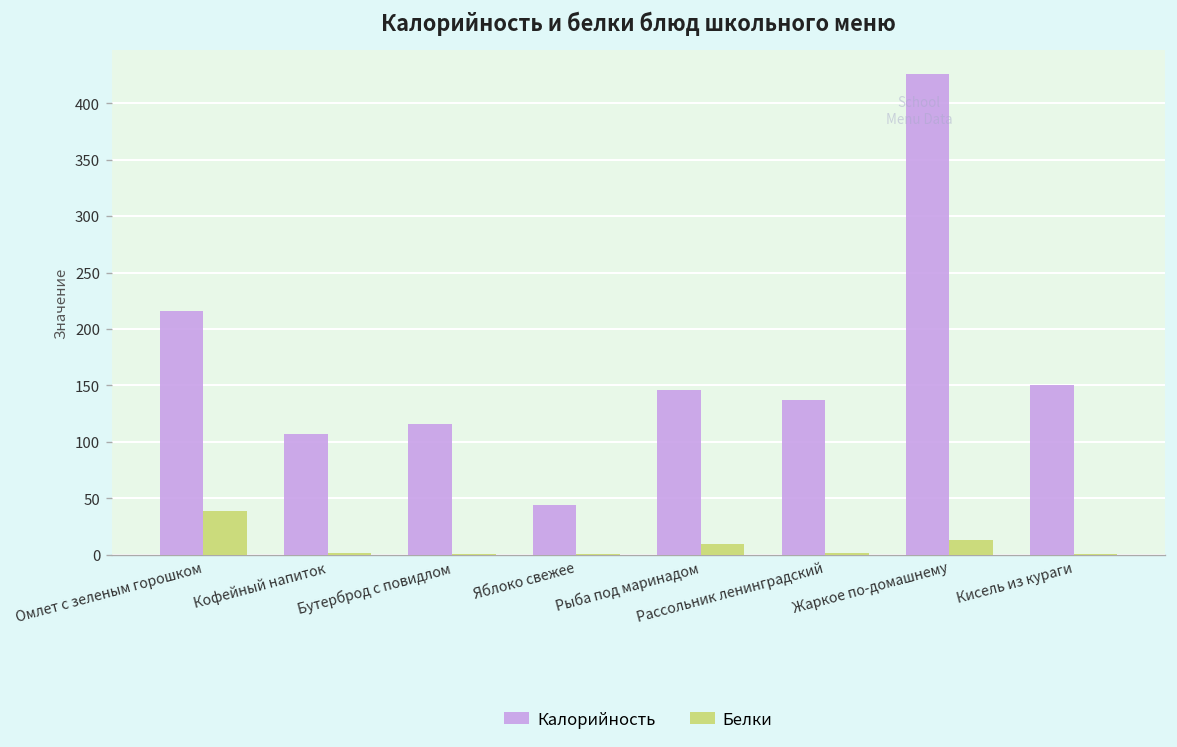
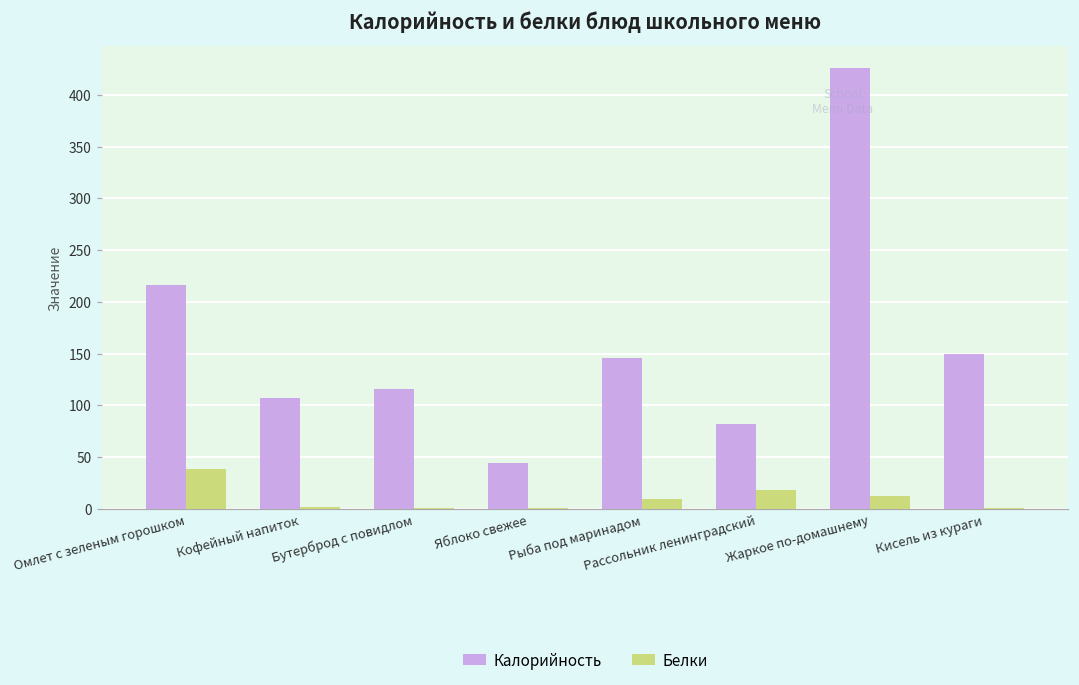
  {
    "Калорийность": {
      "Омлет с зеленым горошком": 220,
      "Кофейный напиток": 110,
      "Бутерброд с повидлом": 120,
      "Яблоко свежее": 40,
      "Рыба под маринадом": 150,
-     "Рассольник ленинградский": 140,
+     "Рассольник ленинградский": 80,
      "Жаркое по-домашнему": 430,
      "Кисель из кураги": 150
    },
    "Белки": {
      "Омлет с зеленым горошком": 40,
      "Рыба под маринадом": 10,
-     "Рассольник ленинградский": 0,
+     "Рассольник ленинградский": 20,
      "Жаркое по-домашнему": 10
    }
  }
